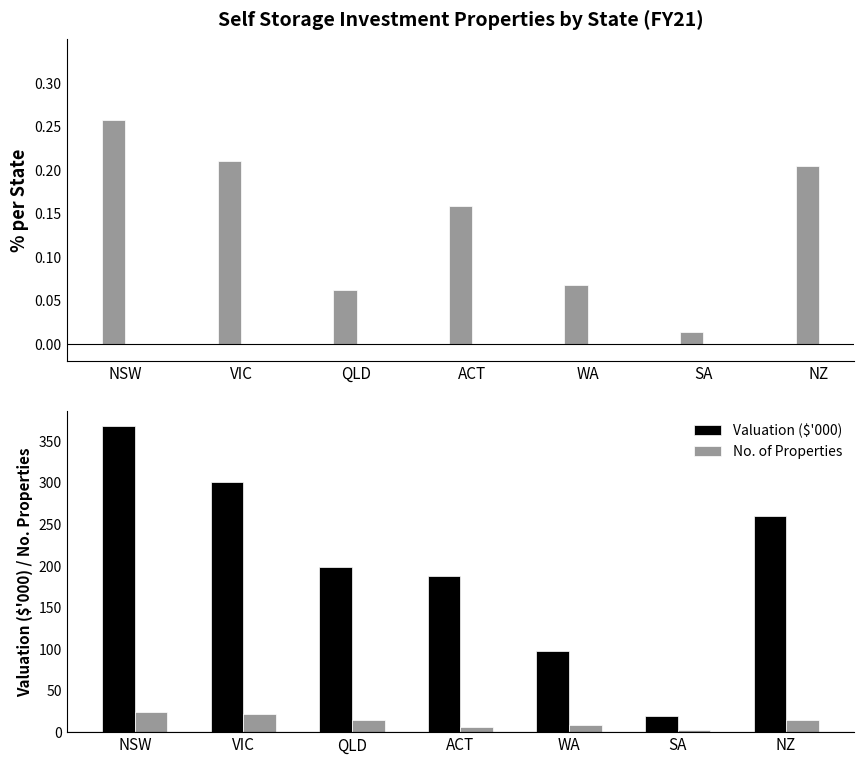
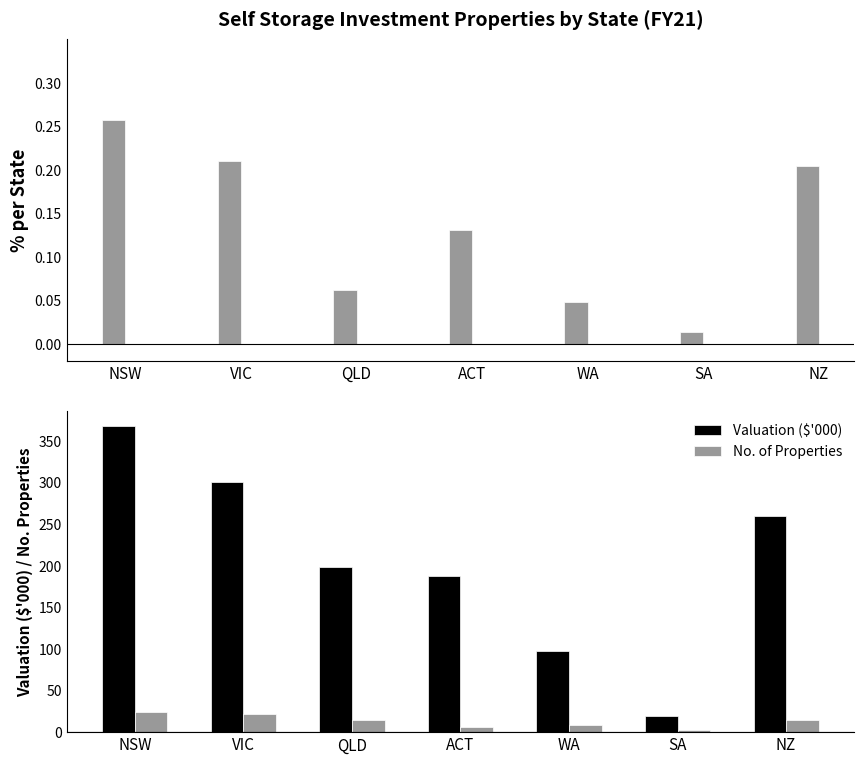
  {
    "Self Storage Investment Properties by State (FY21)": {
      "NSW": 0.26,
      "VIC": 0.21,
      "QLD": 0.06,
-     "ACT": 0.16,
-     "WA": 0.07,
+     "ACT": 0.13,
+     "WA": 0.05,
      "SA": 0.01,
      "NZ": 0.20
    }
  }
